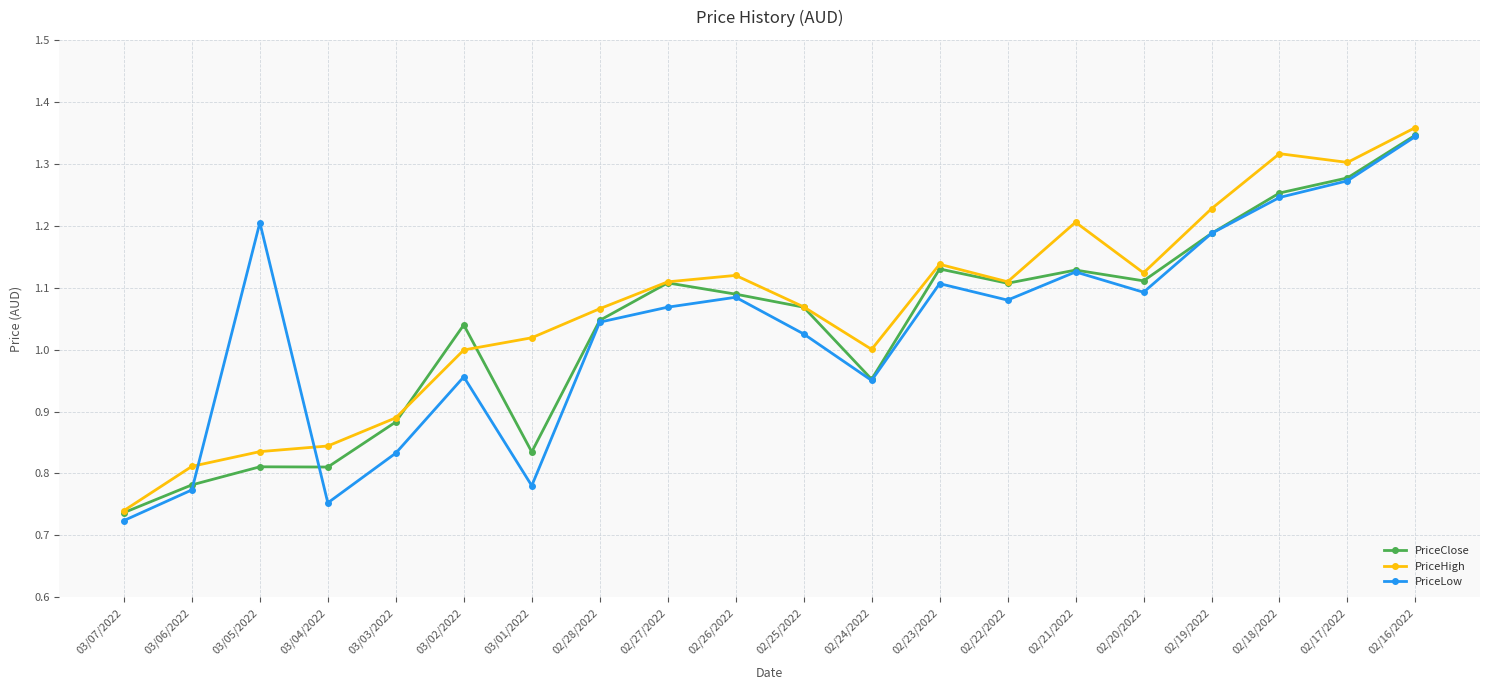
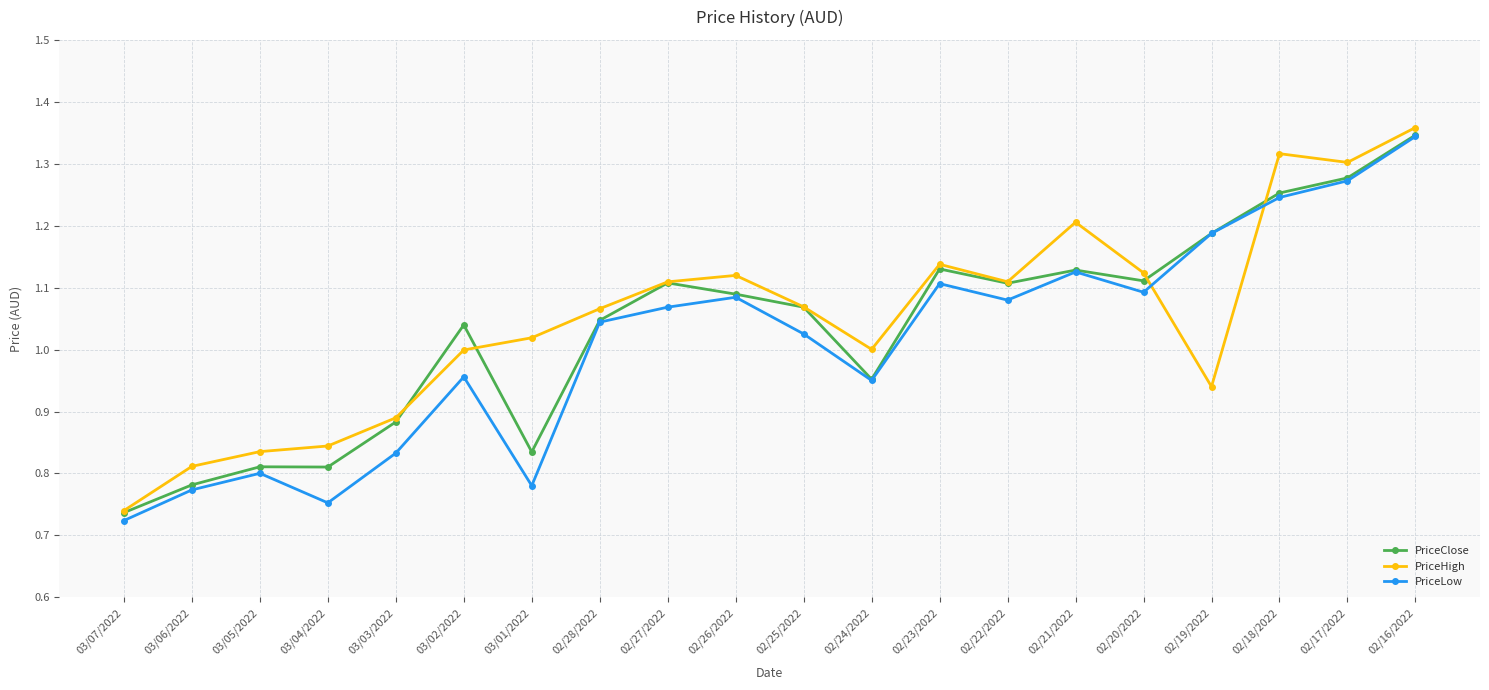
  {
    "PriceClose": {
      "03/06/2022": 0.78,
      "03/05/2022": 0.81,
      "03/04/2022": 0.81,
      "03/03/2022": 0.88,
      "03/02/2022": 1.04,
      "03/01/2022": 0.83,
      "02/26/2022": 1.09,
      "02/23/2022": 1.13,
      "02/20/2022": 1.11,
      "02/18/2022": 1.25,
      "02/17/2022": 1.28
    },
    "PriceHigh": {
      "03/06/2022": 0.81,
      "03/05/2022": 0.84,
      "03/04/2022": 0.84,
      "03/03/2022": 0.89,
      "03/02/2022": 1.00,
      "03/01/2022": 1.02,
      "02/28/2022": 1.07,
      "02/26/2022": 1.12,
      "02/24/2022": 1.00,
      "02/23/2022": 1.14,
      "02/21/2022": 1.21,
      "02/20/2022": 1.12,
-     "02/19/2022": 1.23,
+     "02/19/2022": 0.94,
      "02/18/2022": 1.32,
      "02/17/2022": 1.30,
      "02/16/2022": 1.36
    },
    "PriceLow": {
      "03/07/2022": 0.72,
      "03/06/2022": 0.77,
-     "03/05/2022": 1.21,
+     "03/05/2022": 0.80,
      "03/04/2022": 0.75,
      "03/03/2022": 0.83,
      "03/02/2022": 0.96,
      "03/01/2022": 0.78,
      "02/27/2022": 1.07,
      "02/26/2022": 1.08,
      "02/25/2022": 1.03,
      "02/23/2022": 1.11,
      "02/22/2022": 1.08,
      "02/20/2022": 1.09,
      "02/18/2022": 1.25,
      "02/17/2022": 1.27
    }
  }
